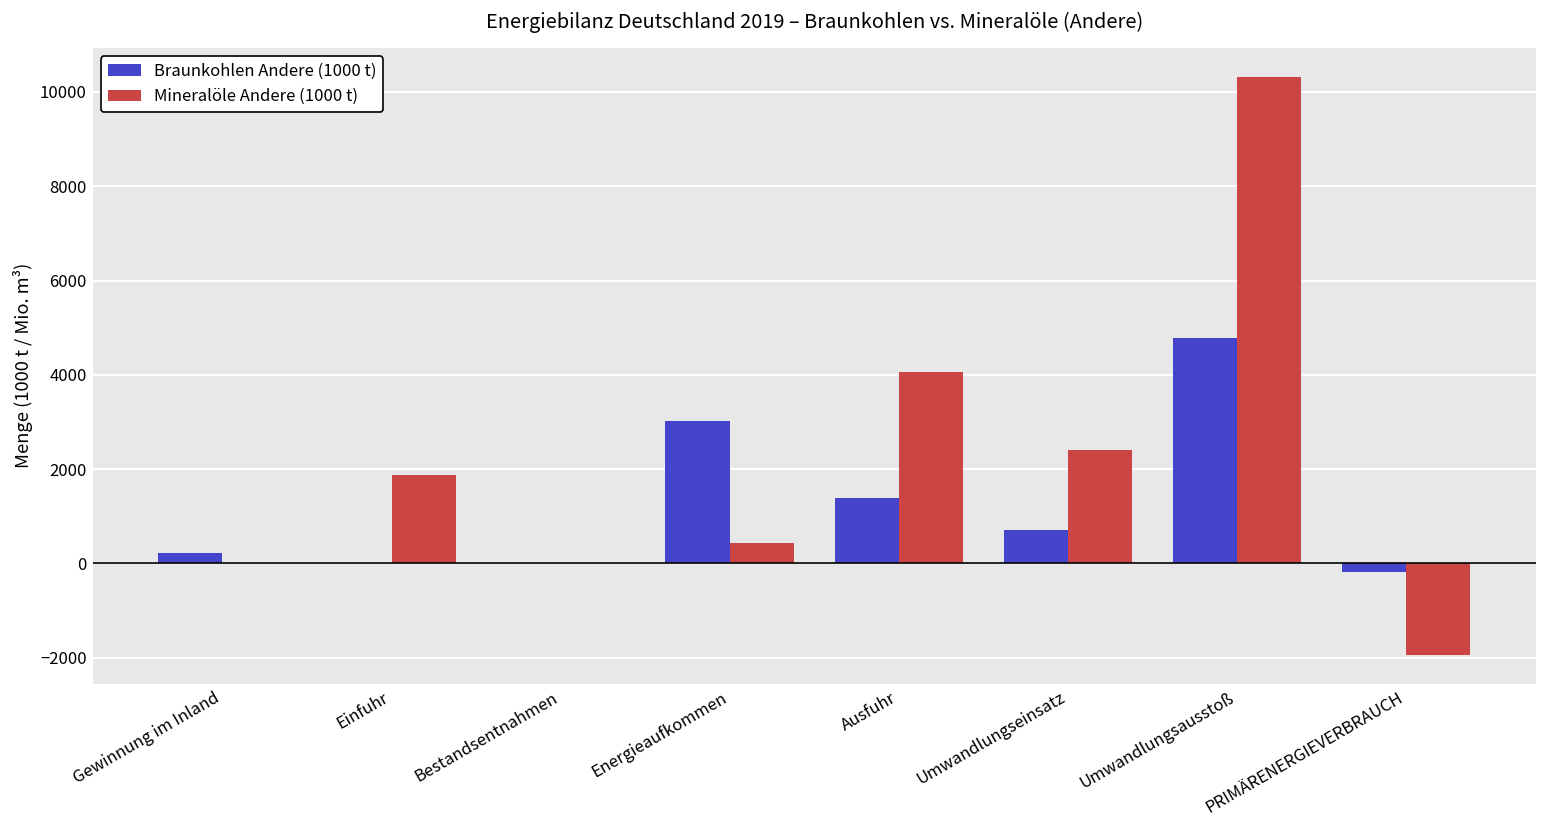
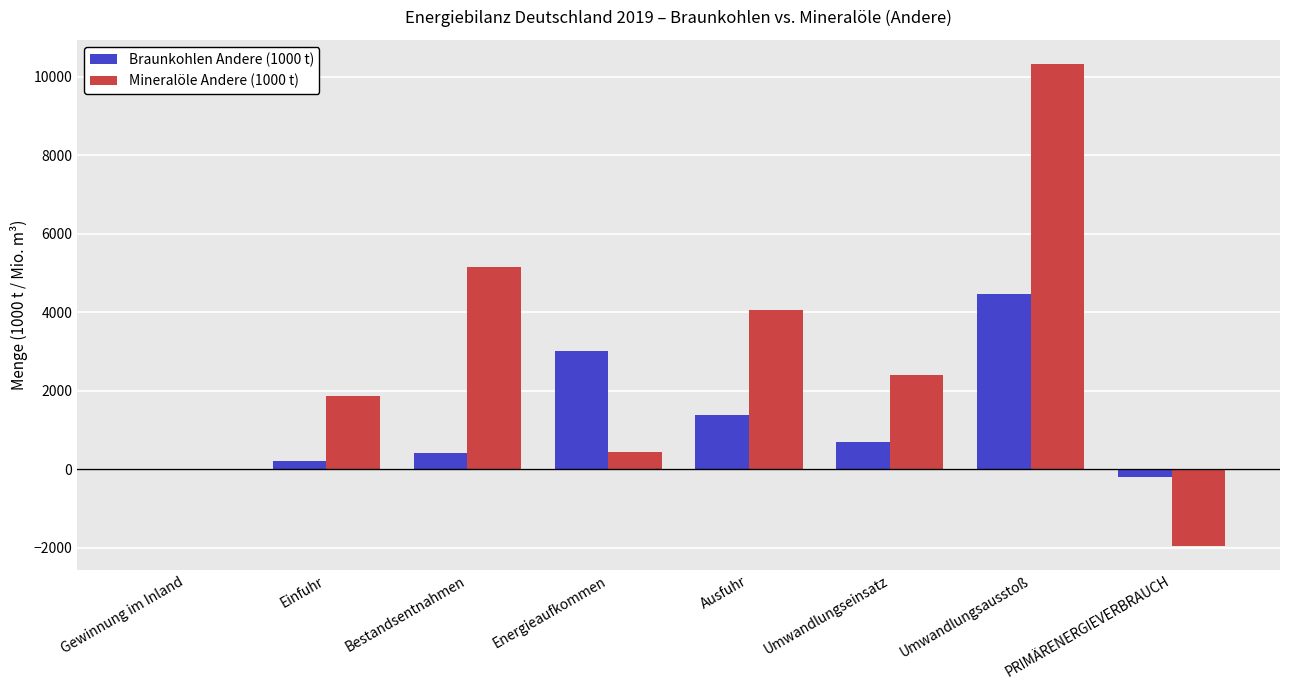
  {
    "Braunkohlen Andere (1000 t)": {
-     "Gewinnung im Inland": 200,
-     "Einfuhr": 0,
-     "Bestandsentnahmen": 0,
+     "Gewinnung im Inland": 0,
+     "Einfuhr": 200,
+     "Bestandsentnahmen": 400,
      "Energieaufkommen": 3000,
      "Ausfuhr": 1400,
      "Umwandlungseinsatz": 700,
-     "Umwandlungsausstoß": 4800,
+     "Umwandlungsausstoß": 4500,
      "PRIMÄRENERGIEVERBRAUCH": -200
    },
    "Mineralöle Andere (1000 t)": {
      "Gewinnung im Inland": 0,
      "Einfuhr": 1900,
-     "Bestandsentnahmen": 0,
+     "Bestandsentnahmen": 5200,
      "Energieaufkommen": 400,
      "Ausfuhr": 4100,
      "Umwandlungseinsatz": 2400,
      "Umwandlungsausstoß": 10300,
      "PRIMÄRENERGIEVERBRAUCH": -1900
    }
  }
